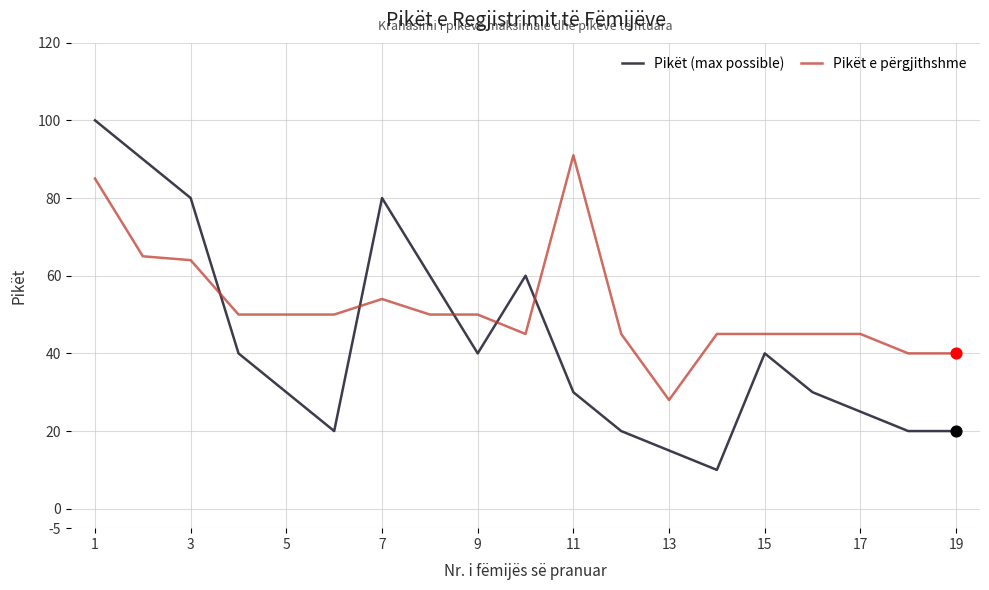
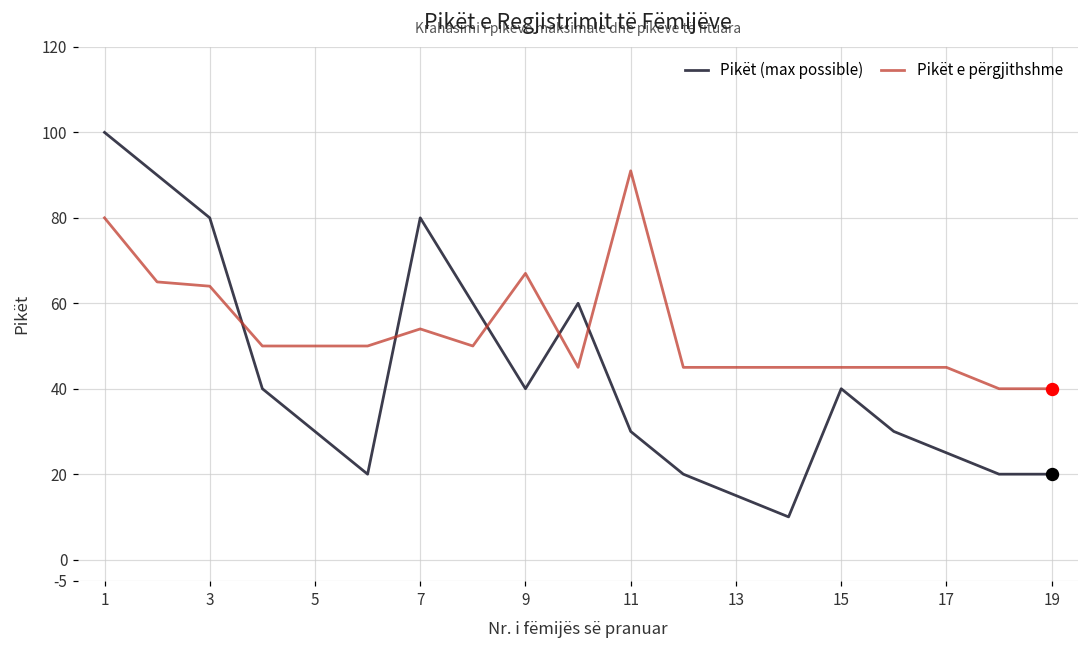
  {
    "Pikët e përgjithshme": {
-     "1": 85,
+     "1": 80,
      "3": 64,
      "5": 50,
      "7": 54,
-     "9": 50,
+     "9": 67,
      "11": 91,
-     "13": 28,
+     "13": 45,
      "15": 45,
      "17": 45
    }
  }
